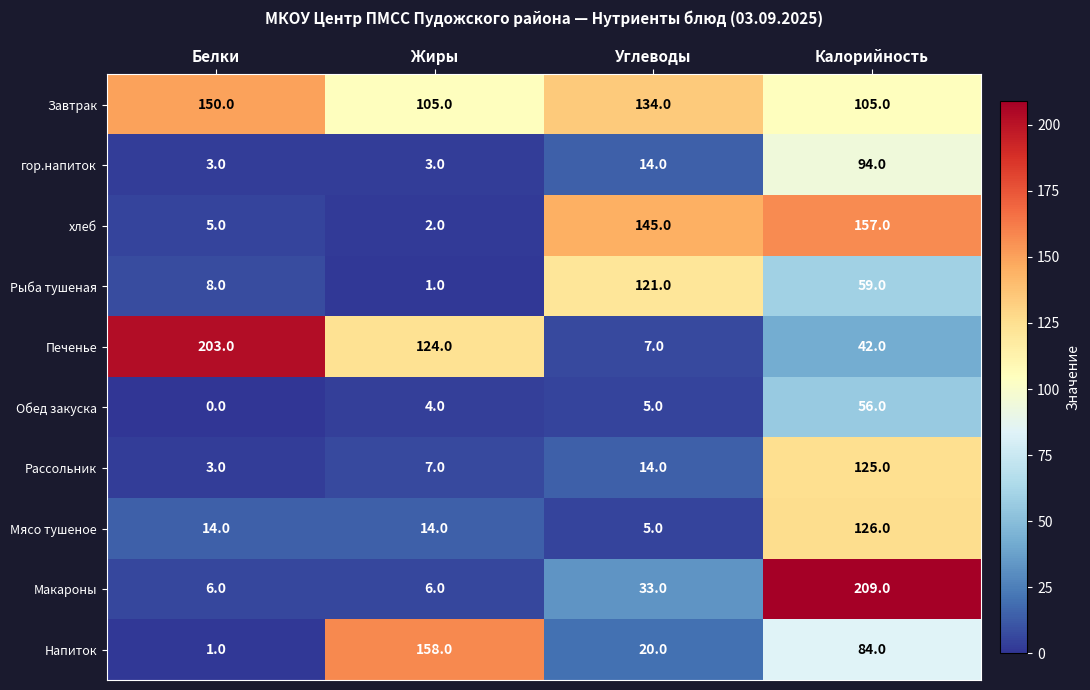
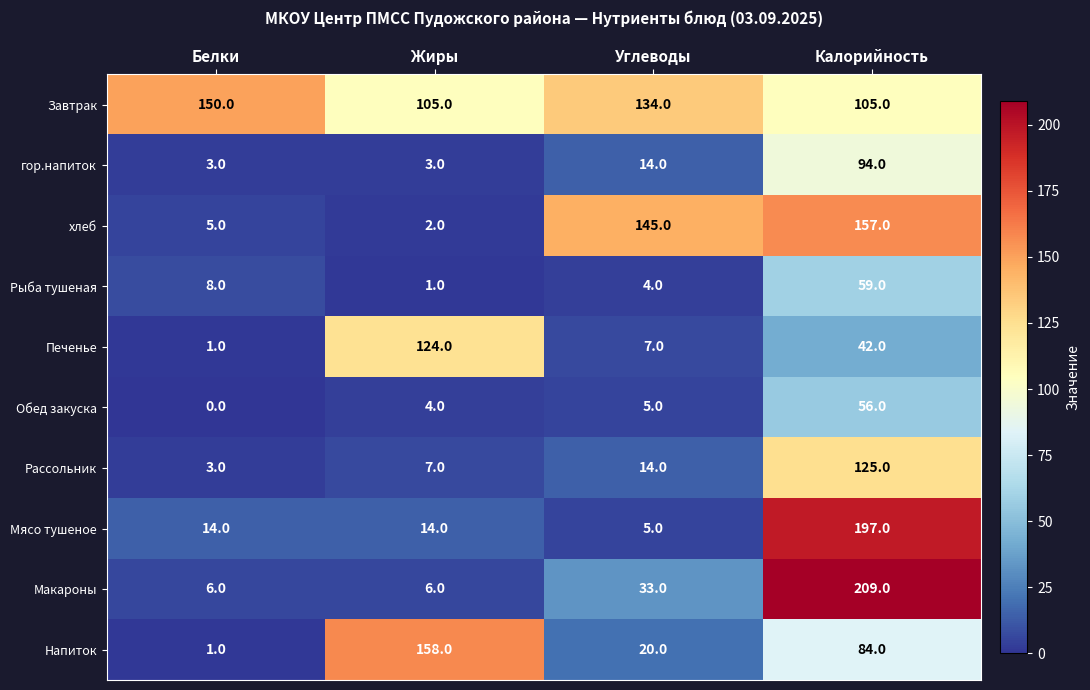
  {
    "Завтрак": {
      "Белки": 150.0,
      "Жиры": 105.0,
      "Углеводы": 134.0,
      "Калорийность": 105.0
    },
    "гор.напиток": {
      "Белки": 3.0,
      "Жиры": 3.0,
      "Углеводы": 14.0,
      "Калорийность": 94.0
    },
    "хлеб": {
      "Белки": 5.0,
      "Жиры": 2.0,
      "Углеводы": 145.0,
      "Калорийность": 157.0
    },
    "Рыба тушеная": {
      "Белки": 8.0,
      "Жиры": 1.0,
-     "Углеводы": 121.0,
+     "Углеводы": 4.0,
      "Калорийность": 59.0
    },
    "Печенье": {
-     "Белки": 203.0,
+     "Белки": 1.0,
      "Жиры": 124.0,
      "Углеводы": 7.0,
      "Калорийность": 42.0
    },
    "Обед закуска": {
      "Белки": 0.0,
      "Жиры": 4.0,
      "Углеводы": 5.0,
      "Калорийность": 56.0
    },
    "Рассольник": {
      "Белки": 3.0,
      "Жиры": 7.0,
      "Углеводы": 14.0,
      "Калорийность": 125.0
    },
    "Мясо тушеное": {
      "Белки": 14.0,
      "Жиры": 14.0,
      "Углеводы": 5.0,
-     "Калорийность": 126.0
+     "Калорийность": 197.0
    },
    "Макароны": {
      "Белки": 6.0,
      "Жиры": 6.0,
      "Углеводы": 33.0,
      "Калорийность": 209.0
    },
    "Напиток": {
      "Белки": 1.0,
      "Жиры": 158.0,
      "Углеводы": 20.0,
      "Калорийность": 84.0
    }
  }
